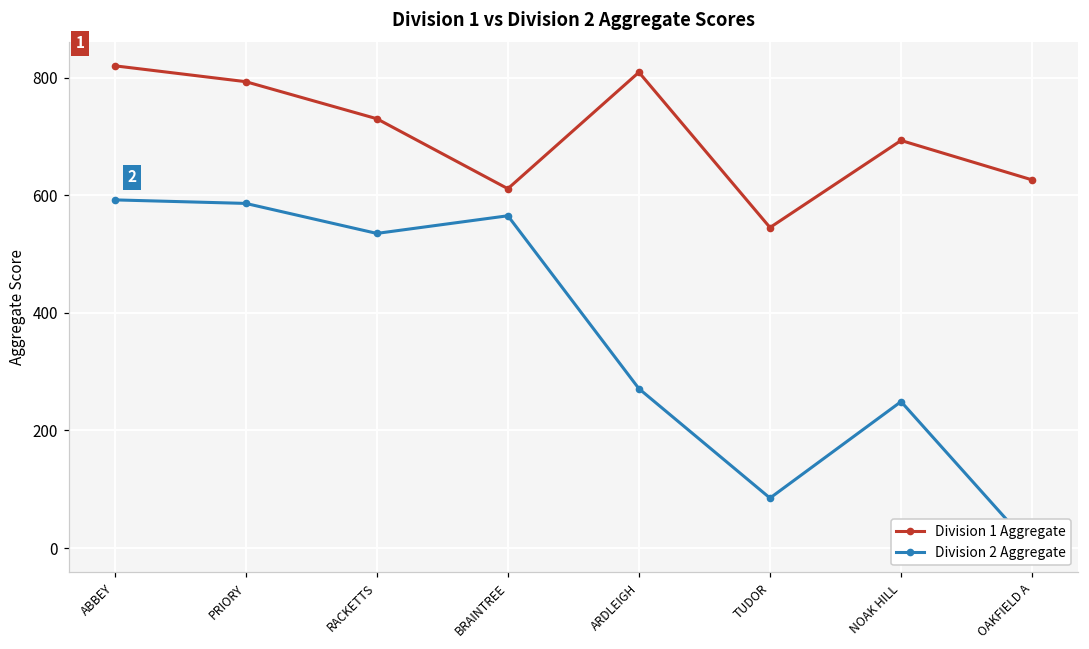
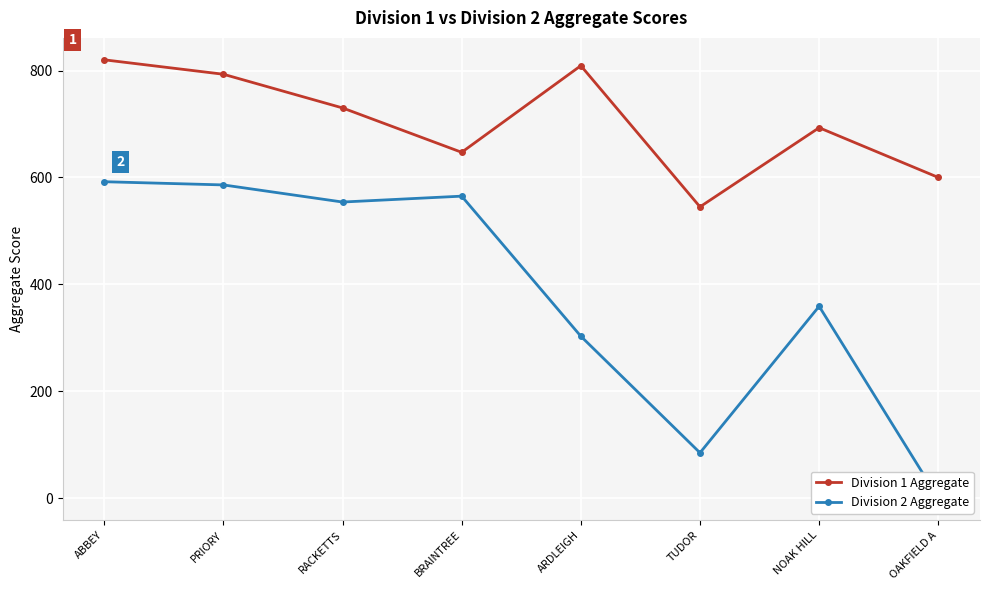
  {
    "Division 1 Aggregate": {
      "ABBEY": 820,
      "PRIORY": 790,
      "RACKETTS": 730,
-     "BRAINTREE": 610,
+     "BRAINTREE": 650,
      "ARDLEIGH": 810,
      "TUDOR": 550,
      "NOAK HILL": 690,
-     "OAKFIELD A": 630
+     "OAKFIELD A": 600
    },
    "Division 2 Aggregate": {
      "PRIORY": 590,
-     "RACKETTS": 540,
+     "RACKETTS": 550,
      "BRAINTREE": 570,
-     "ARDLEIGH": 270,
+     "ARDLEIGH": 300,
      "TUDOR": 90,
-     "NOAK HILL": 250
+     "NOAK HILL": 360
    }
  }
